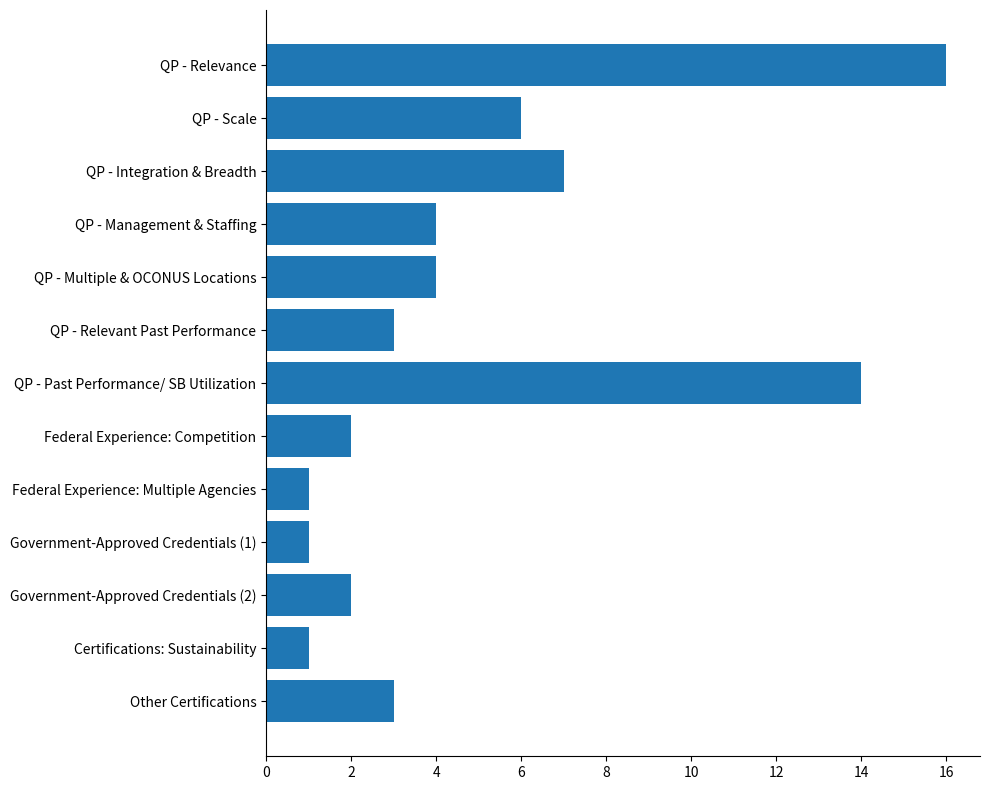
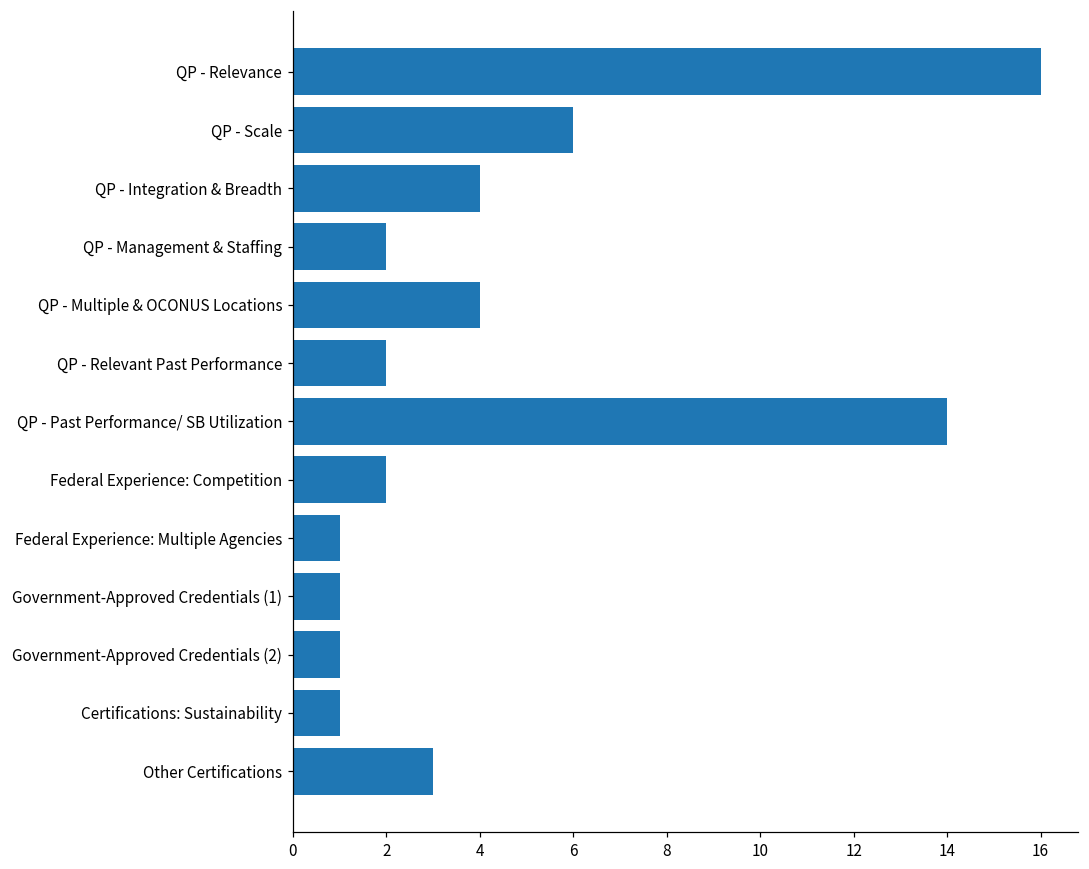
  {
    "QP - Relevance": 16,
    "QP - Scale": 6,
-   "QP - Integration & Breadth": 7,
-   "QP - Management & Staffing": 4,
+   "QP - Integration & Breadth": 4,
+   "QP - Management & Staffing": 2,
    "QP - Multiple & OCONUS Locations": 4,
-   "QP - Relevant Past Performance": 3,
+   "QP - Relevant Past Performance": 2,
    "QP - Past Performance/ SB Utilization": 14,
    "Federal Experience: Competition": 2,
    "Federal Experience: Multiple Agencies": 1,
    "Government-Approved Credentials (1)": 1,
-   "Government-Approved Credentials (2)": 2,
+   "Government-Approved Credentials (2)": 1,
    "Certifications: Sustainability": 1,
    "Other Certifications": 3
  }
